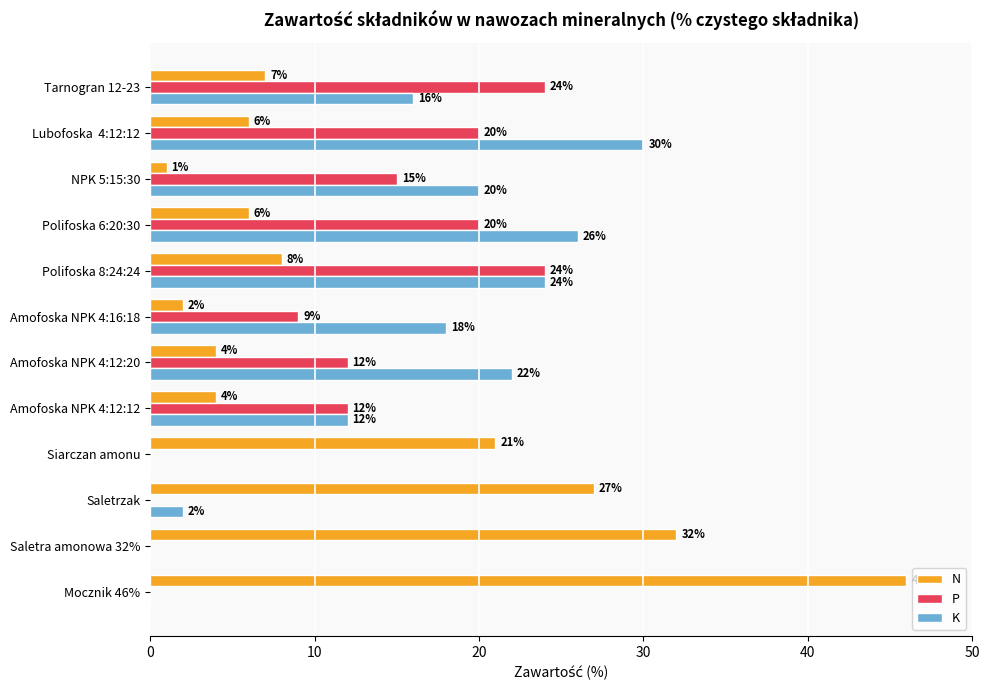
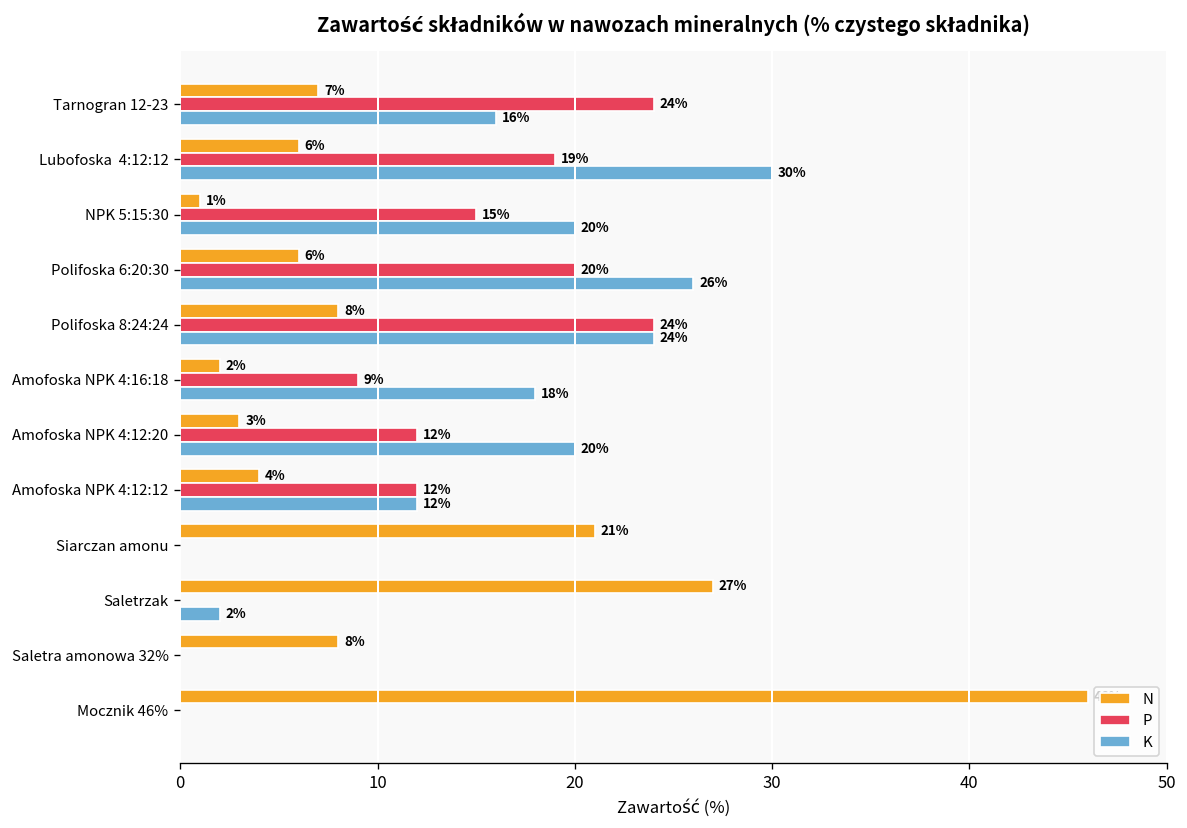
  {
    "N": {
      "Tarnogran 12-23": "7%",
      "Lubofoska 4:12:12": "6%",
      "NPK 5:15:30": "1%",
      "Polifoska 6:20:30": "6%",
      "Polifoska 8:24:24": "8%",
      "Amofoska NPK 4:16:18": "2%",
-     "Amofoska NPK 4:12:20": "4%",
+     "Amofoska NPK 4:12:20": "3%",
      "Amofoska NPK 4:12:12": "4%",
      "Siarczan amonu": "21%",
      "Saletrzak": "27%",
-     "Saletra amonowa 32%": "32%"
+     "Saletra amonowa 32%": "8%"
    },
    "P": {
      "Tarnogran 12-23": "24%",
-     "Lubofoska 4:12:12": "20%",
+     "Lubofoska 4:12:12": "19%",
      "NPK 5:15:30": "15%",
      "Polifoska 6:20:30": "20%",
      "Polifoska 8:24:24": "24%",
      "Amofoska NPK 4:16:18": "9%",
      "Amofoska NPK 4:12:20": "12%",
      "Amofoska NPK 4:12:12": "12%"
    },
    "K": {
      "Tarnogran 12-23": "16%",
      "Lubofoska 4:12:12": "30%",
      "NPK 5:15:30": "20%",
      "Polifoska 6:20:30": "26%",
      "Polifoska 8:24:24": "24%",
      "Amofoska NPK 4:16:18": "18%",
-     "Amofoska NPK 4:12:20": "22%",
+     "Amofoska NPK 4:12:20": "20%",
      "Amofoska NPK 4:12:12": "12%",
      "Saletrzak": "2%"
    }
  }
